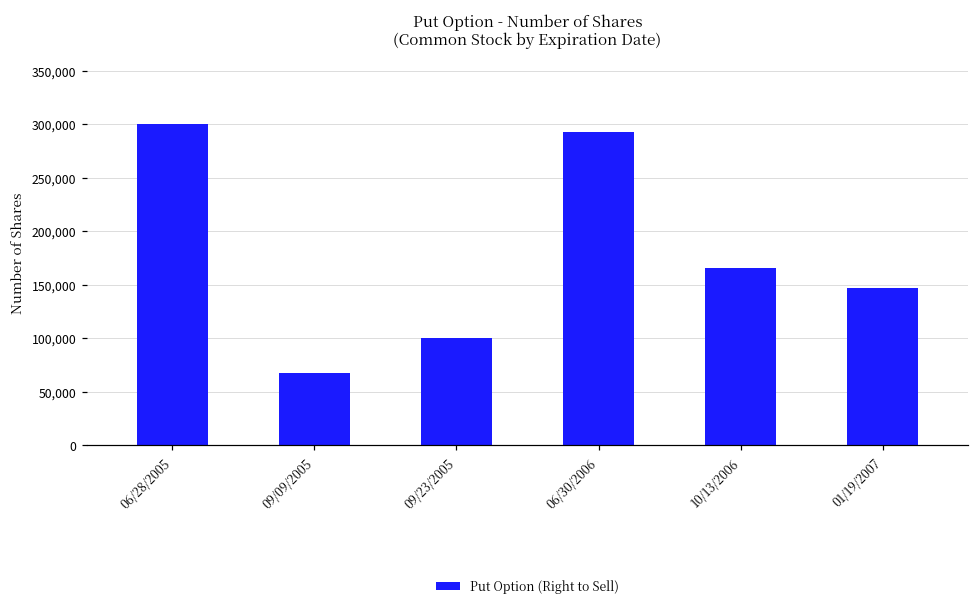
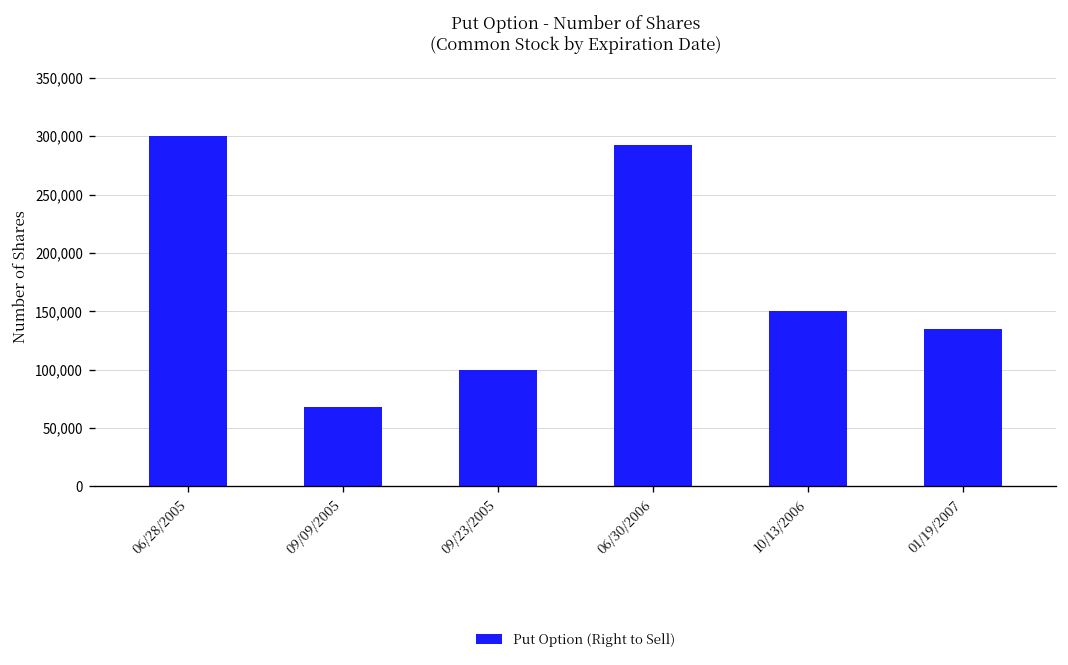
  {
    "06/28/2005": "300,000",
    "09/09/2005": "70,000",
    "09/23/2005": "100,000",
    "06/30/2006": "290,000",
-   "10/13/2006": "170,000",
-   "01/19/2007": "150,000"
+   "10/13/2006": "150,000",
+   "01/19/2007": "130,000"
  }
